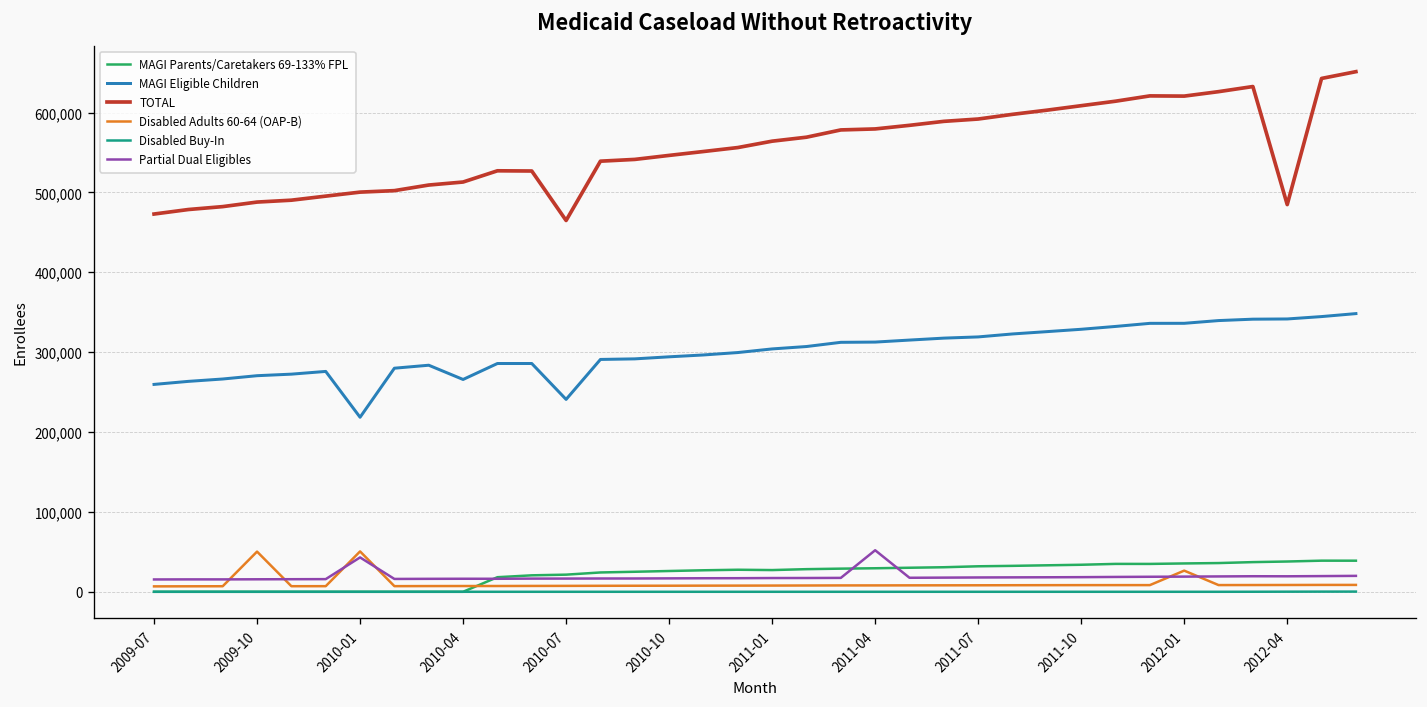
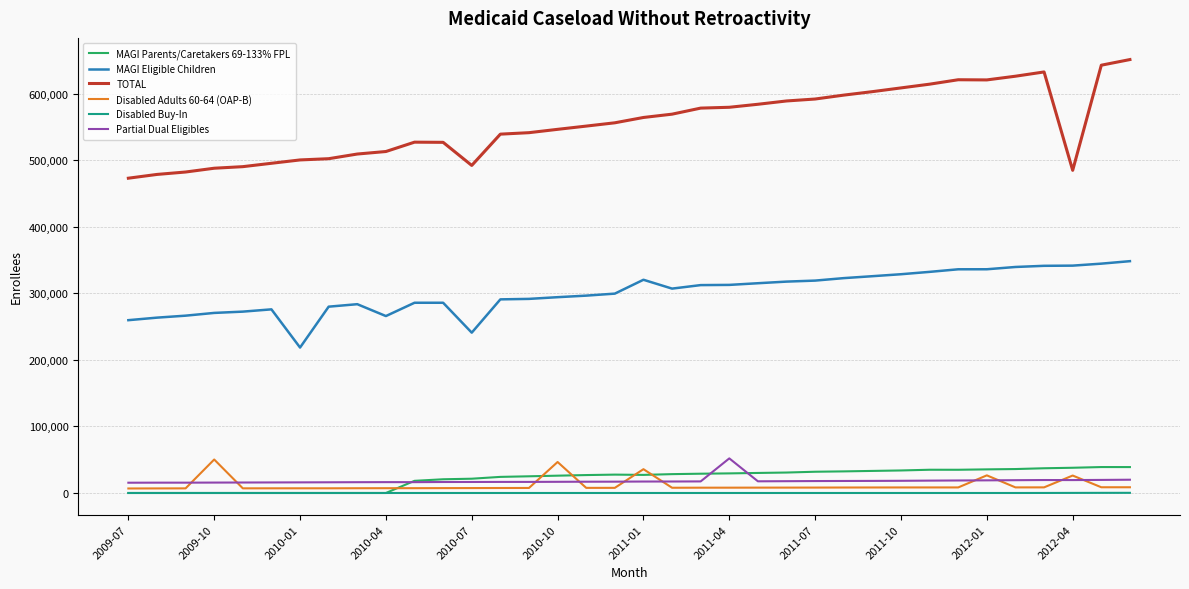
  {
    "MAGI Eligible Children": {
      "2009-07": "260,000",
      "2009-10": "270,000",
      "2010-01": "220,000",
      "2010-04": "270,000",
      "2010-07": "240,000",
      "2010-10": "290,000",
-     "2011-01": "300,000",
+     "2011-01": "320,000",
      "2011-04": "310,000",
      "2011-07": "320,000",
      "2011-10": "330,000",
      "2012-01": "340,000",
      "2012-04": "340,000"
    },
    "TOTAL": {
      "2009-07": "470,000",
      "2009-10": "490,000",
      "2010-01": "500,000",
      "2010-04": "510,000",
-     "2010-07": "460,000",
+     "2010-07": "490,000",
      "2010-10": "550,000",
      "2011-01": "560,000",
      "2011-04": "580,000",
      "2011-07": "590,000",
      "2011-10": "610,000",
      "2012-01": "620,000",
      "2012-04": "480,000"
    },
    "Disabled Adults 60-64 (OAP-B)": {
      "2009-07": "10,000",
      "2009-10": "50,000",
-     "2010-01": "50,000",
+     "2010-01": "10,000",
      "2010-04": "10,000",
      "2010-07": "10,000",
-     "2010-10": "10,000",
-     "2011-01": "10,000",
+     "2010-10": "50,000",
+     "2011-01": "40,000",
      "2011-04": "10,000",
      "2011-07": "10,000",
      "2011-10": "10,000",
      "2012-01": "30,000",
-     "2012-04": "10,000"
+     "2012-04": "30,000"
    },
    "Partial Dual Eligibles": {
      "2009-07": "20,000",
      "2009-10": "20,000",
-     "2010-01": "40,000",
+     "2010-01": "20,000",
      "2010-04": "20,000",
      "2010-07": "20,000",
      "2010-10": "20,000",
      "2011-01": "20,000",
      "2011-04": "50,000",
      "2011-07": "20,000",
      "2011-10": "20,000",
      "2012-01": "20,000",
      "2012-04": "20,000"
    }
  }
